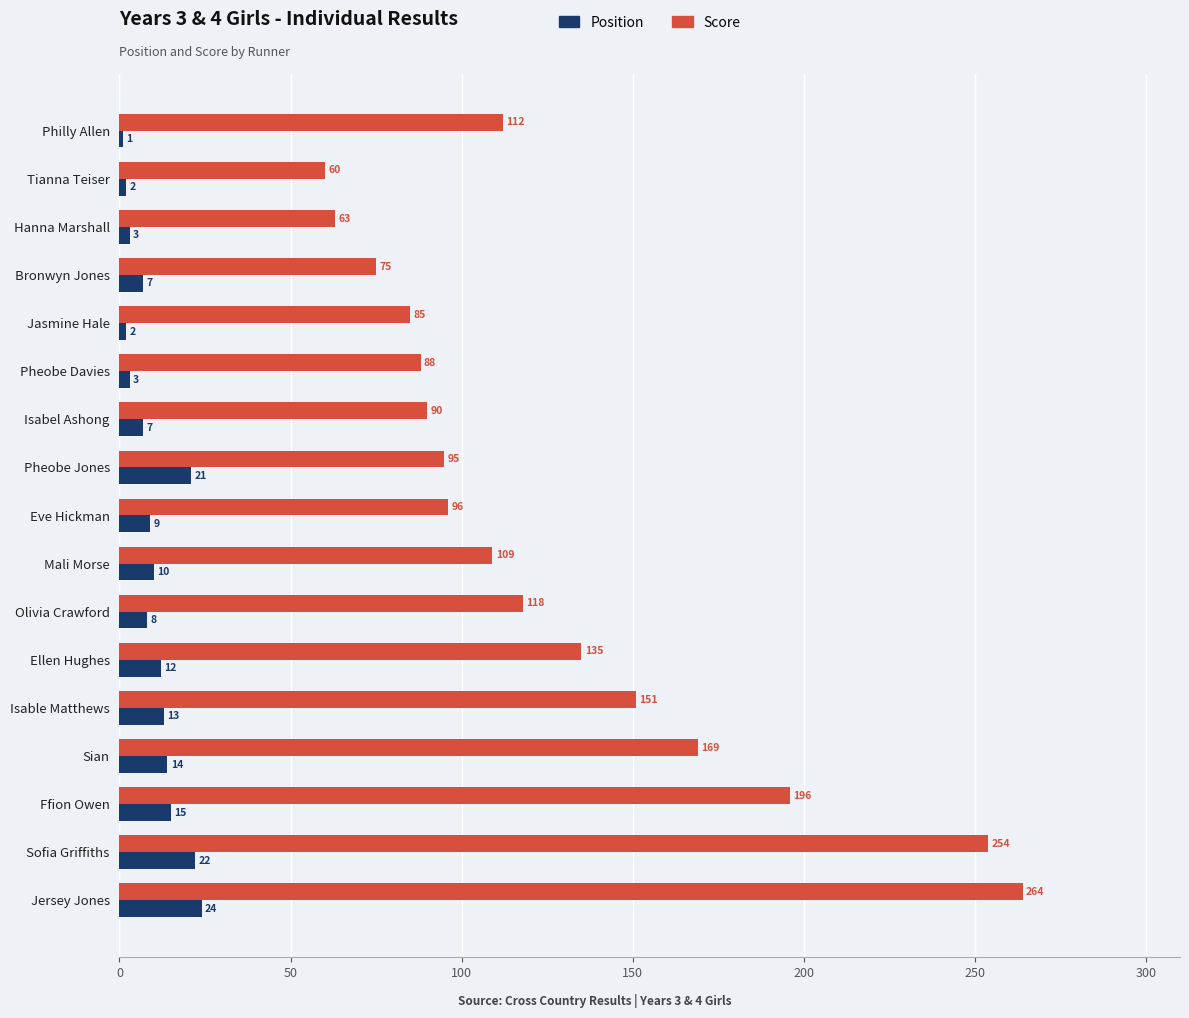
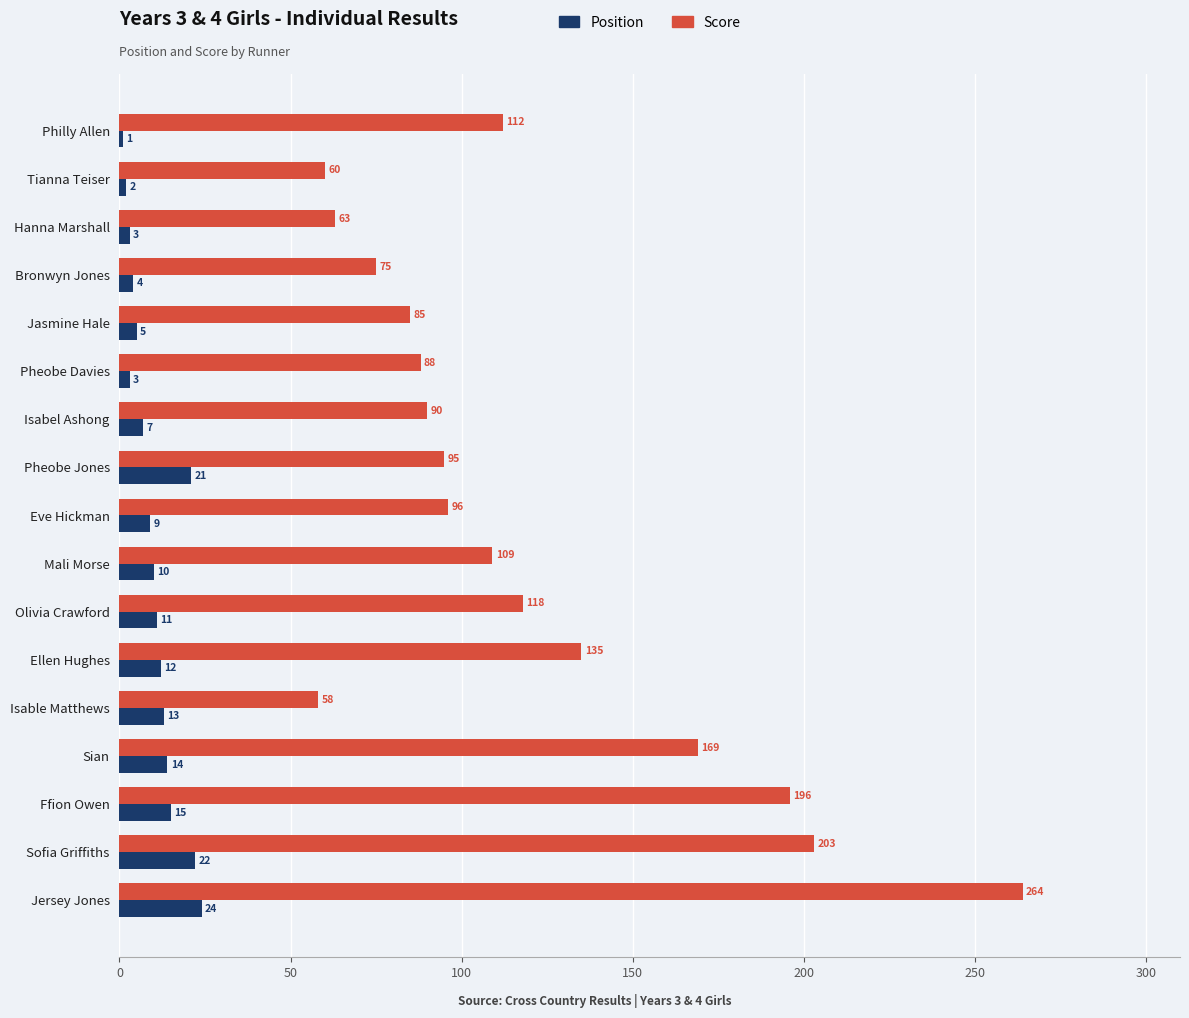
  {
    "Position": {
      "Philly Allen": 1,
      "Tianna Teiser": 2,
      "Hanna Marshall": 3,
-     "Bronwyn Jones": 7,
-     "Jasmine Hale": 2,
+     "Bronwyn Jones": 4,
+     "Jasmine Hale": 5,
      "Pheobe Davies": 3,
      "Isabel Ashong": 7,
      "Pheobe Jones": 21,
      "Eve Hickman": 9,
      "Mali Morse": 10,
-     "Olivia Crawford": 8,
+     "Olivia Crawford": 11,
      "Ellen Hughes": 12,
      "Isable Matthews": 13,
      "Sian": 14,
      "Ffion Owen": 15,
      "Sofia Griffiths": 22,
      "Jersey Jones": 24
    },
    "Score": {
      "Philly Allen": 112,
      "Tianna Teiser": 60,
      "Hanna Marshall": 63,
      "Bronwyn Jones": 75,
      "Jasmine Hale": 85,
      "Pheobe Davies": 88,
      "Isabel Ashong": 90,
      "Pheobe Jones": 95,
      "Eve Hickman": 96,
      "Mali Morse": 109,
      "Olivia Crawford": 118,
      "Ellen Hughes": 135,
-     "Isable Matthews": 151,
+     "Isable Matthews": 58,
      "Sian": 169,
      "Ffion Owen": 196,
-     "Sofia Griffiths": 254,
+     "Sofia Griffiths": 203,
      "Jersey Jones": 264
    }
  }
